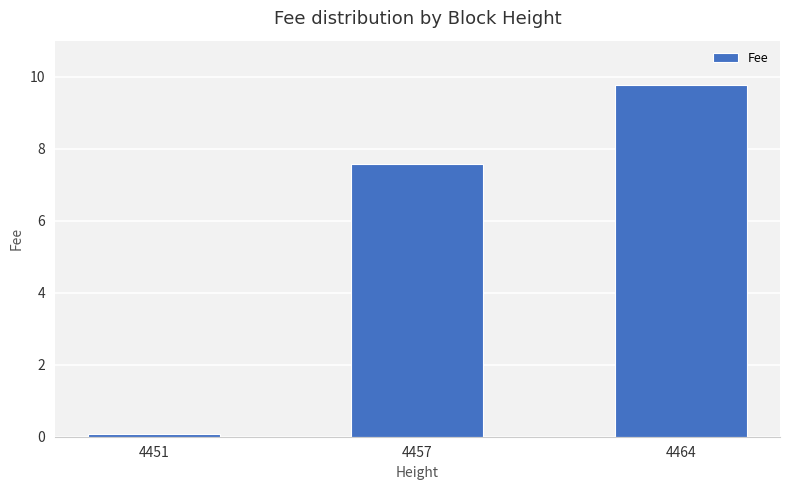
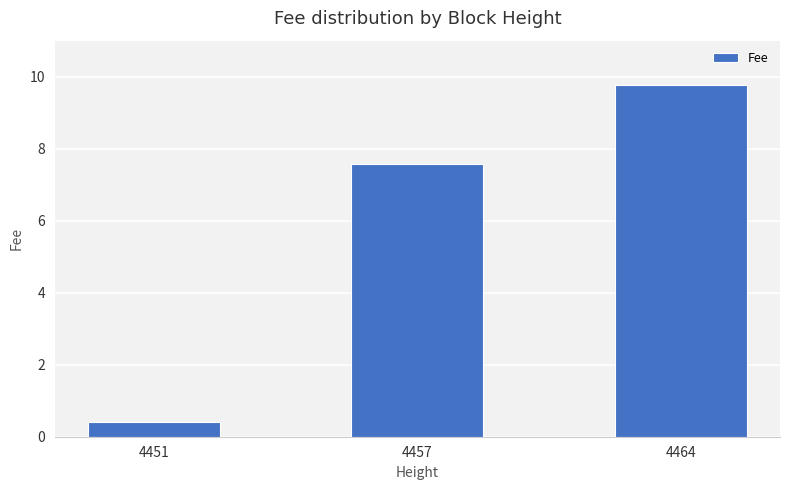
  {
-   "4451": 0.1,
+   "4451": 0.4,
    "4457": 7.6,
    "4464": 9.8
  }
